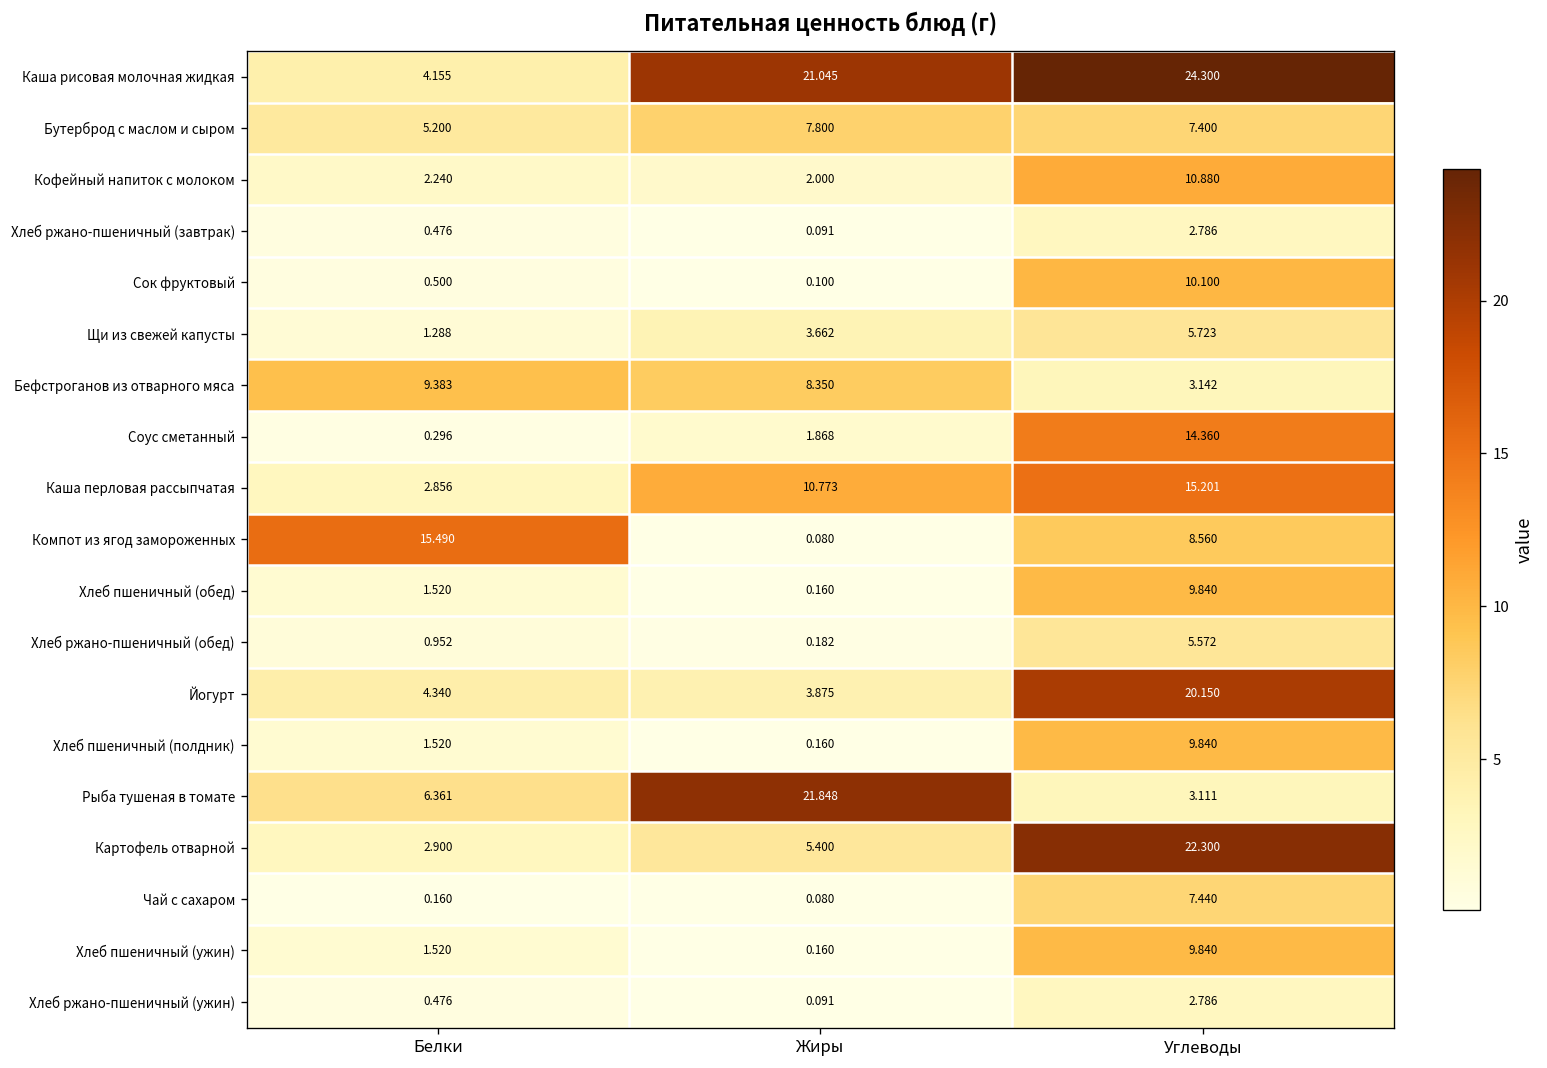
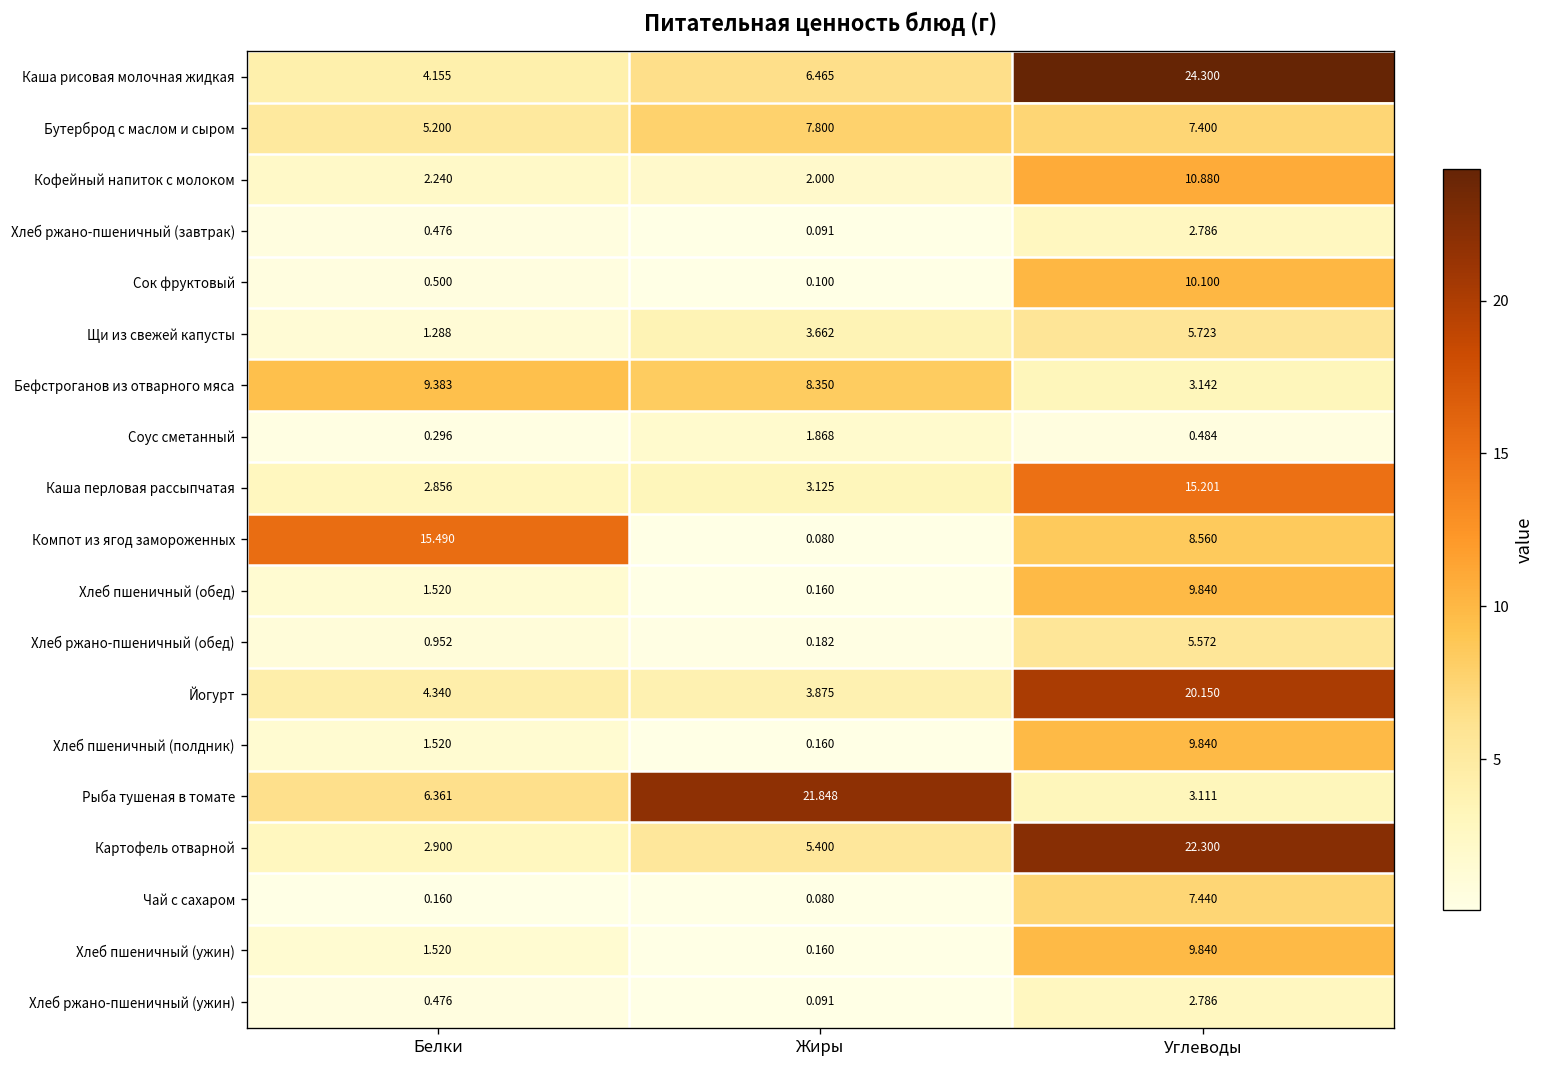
  {
    "Каша рисовая молочная жидкая": {
      "Белки": 4.155,
-     "Жиры": 21.045,
+     "Жиры": 6.465,
      "Углеводы": 24.300
    },
    "Бутерброд с маслом и сыром": {
      "Белки": 5.200,
      "Жиры": 7.800,
      "Углеводы": 7.400
    },
    "Кофейный напиток с молоком": {
      "Белки": 2.240,
      "Жиры": 2.000,
      "Углеводы": 10.880
    },
    "Хлеб ржано-пшеничный (завтрак)": {
      "Белки": 0.476,
      "Жиры": 0.091,
      "Углеводы": 2.786
    },
    "Сок фруктовый": {
      "Белки": 0.500,
      "Жиры": 0.100,
      "Углеводы": 10.100
    },
    "Щи из свежей капусты": {
      "Белки": 1.288,
      "Жиры": 3.662,
      "Углеводы": 5.723
    },
    "Бефстроганов из отварного мяса": {
      "Белки": 9.383,
      "Жиры": 8.350,
      "Углеводы": 3.142
    },
    "Соус сметанный": {
      "Белки": 0.296,
      "Жиры": 1.868,
-     "Углеводы": 14.360
+     "Углеводы": 0.484
    },
    "Каша перловая рассыпчатая": {
      "Белки": 2.856,
-     "Жиры": 10.773,
+     "Жиры": 3.125,
      "Углеводы": 15.201
    },
    "Компот из ягод замороженных": {
      "Белки": 15.490,
      "Жиры": 0.080,
      "Углеводы": 8.560
    },
    "Хлеб пшеничный (обед)": {
      "Белки": 1.520,
      "Жиры": 0.160,
      "Углеводы": 9.840
    },
    "Хлеб ржано-пшеничный (обед)": {
      "Белки": 0.952,
      "Жиры": 0.182,
      "Углеводы": 5.572
    },
    "Йогурт": {
      "Белки": 4.340,
      "Жиры": 3.875,
      "Углеводы": 20.150
    },
    "Хлеб пшеничный (полдник)": {
      "Белки": 1.520,
      "Жиры": 0.160,
      "Углеводы": 9.840
    },
    "Рыба тушеная в томате": {
      "Белки": 6.361,
      "Жиры": 21.848,
      "Углеводы": 3.111
    },
    "Картофель отварной": {
      "Белки": 2.900,
      "Жиры": 5.400,
      "Углеводы": 22.300
    },
    "Чай с сахаром": {
      "Белки": 0.160,
      "Жиры": 0.080,
      "Углеводы": 7.440
    },
    "Хлеб пшеничный (ужин)": {
      "Белки": 1.520,
      "Жиры": 0.160,
      "Углеводы": 9.840
    },
    "Хлеб ржано-пшеничный (ужин)": {
      "Белки": 0.476,
      "Жиры": 0.091,
      "Углеводы": 2.786
    }
  }
